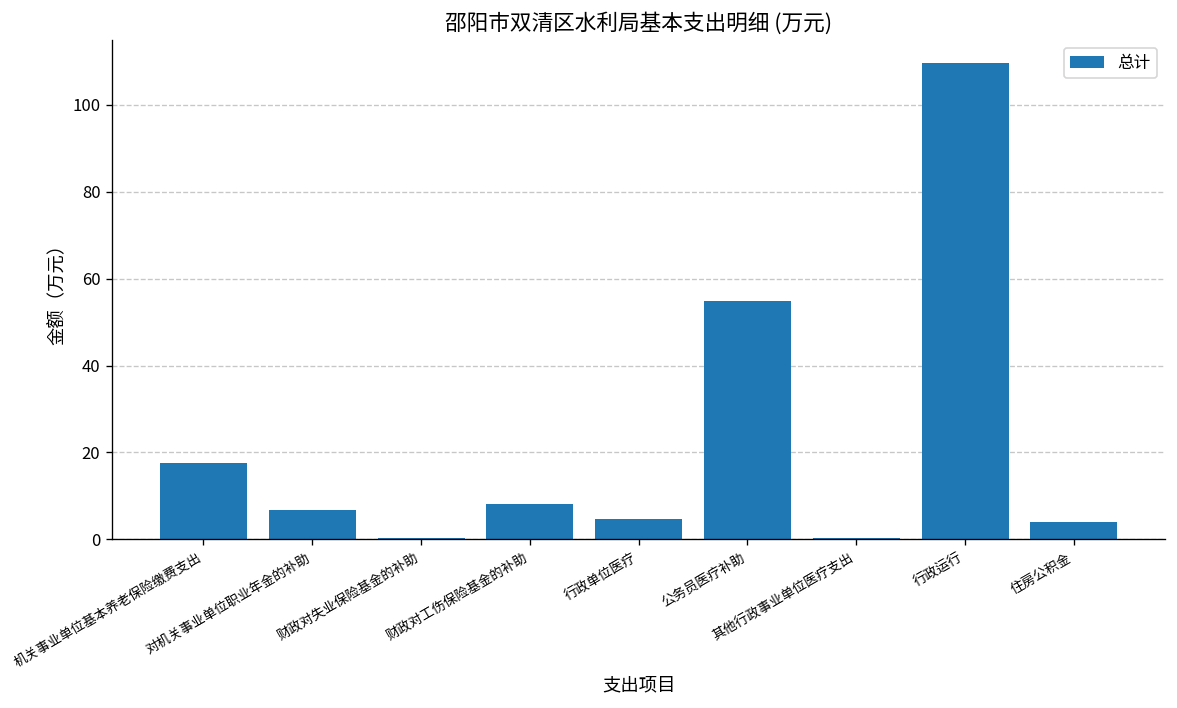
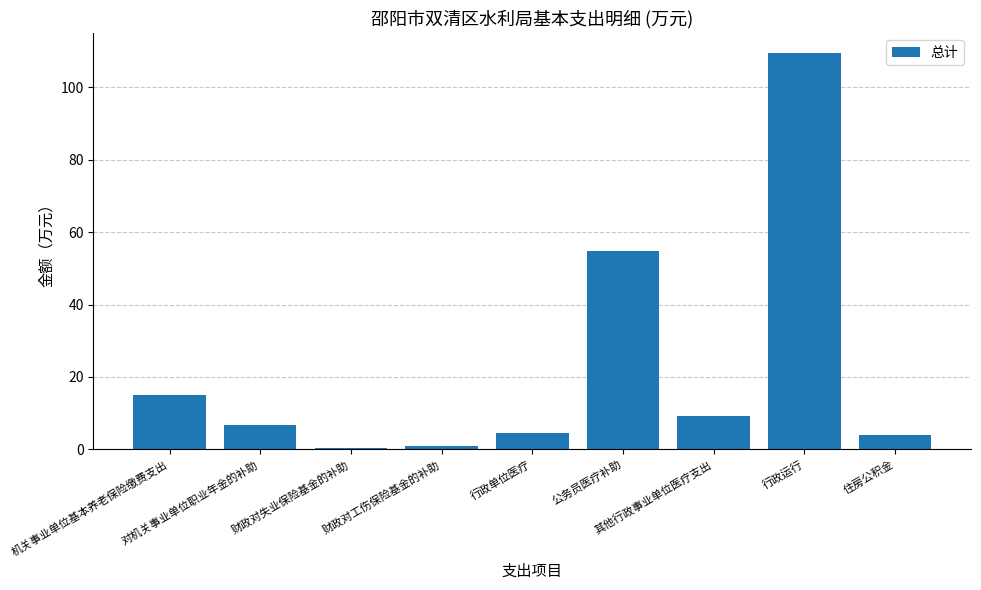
  {
-   "机关事业单位基本养老保险缴费支出": 18,
+   "机关事业单位基本养老保险缴费支出": 15,
    "对机关事业单位职业年金的补助": 7,
-   "财政对工伤保险基金的补助": 8,
+   "财政对工伤保险基金的补助": 1,
    "行政单位医疗": 5,
    "公务员医疗补助": 55,
-   "其他行政事业单位医疗支出": 0,
+   "其他行政事业单位医疗支出": 9,
    "行政运行": 110,
    "住房公积金": 4
  }
